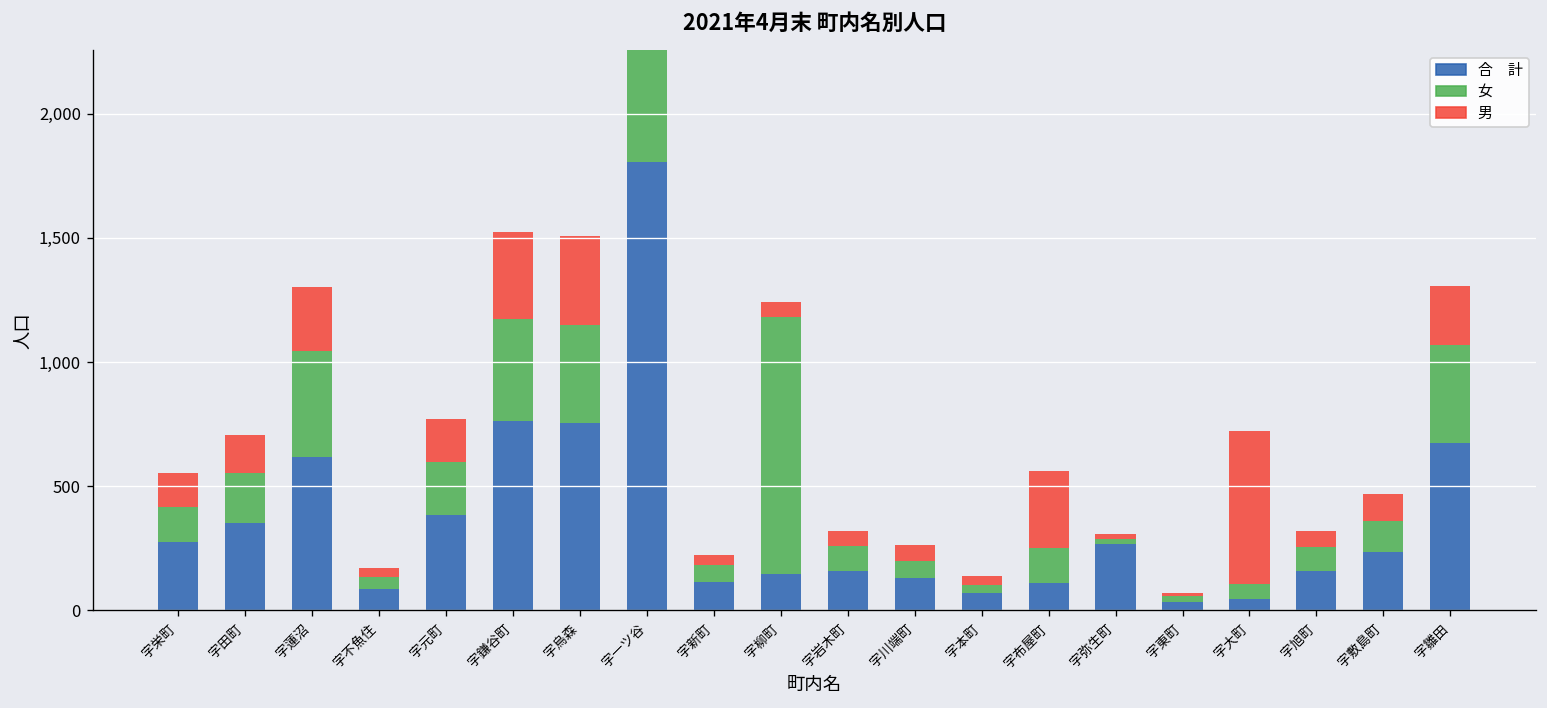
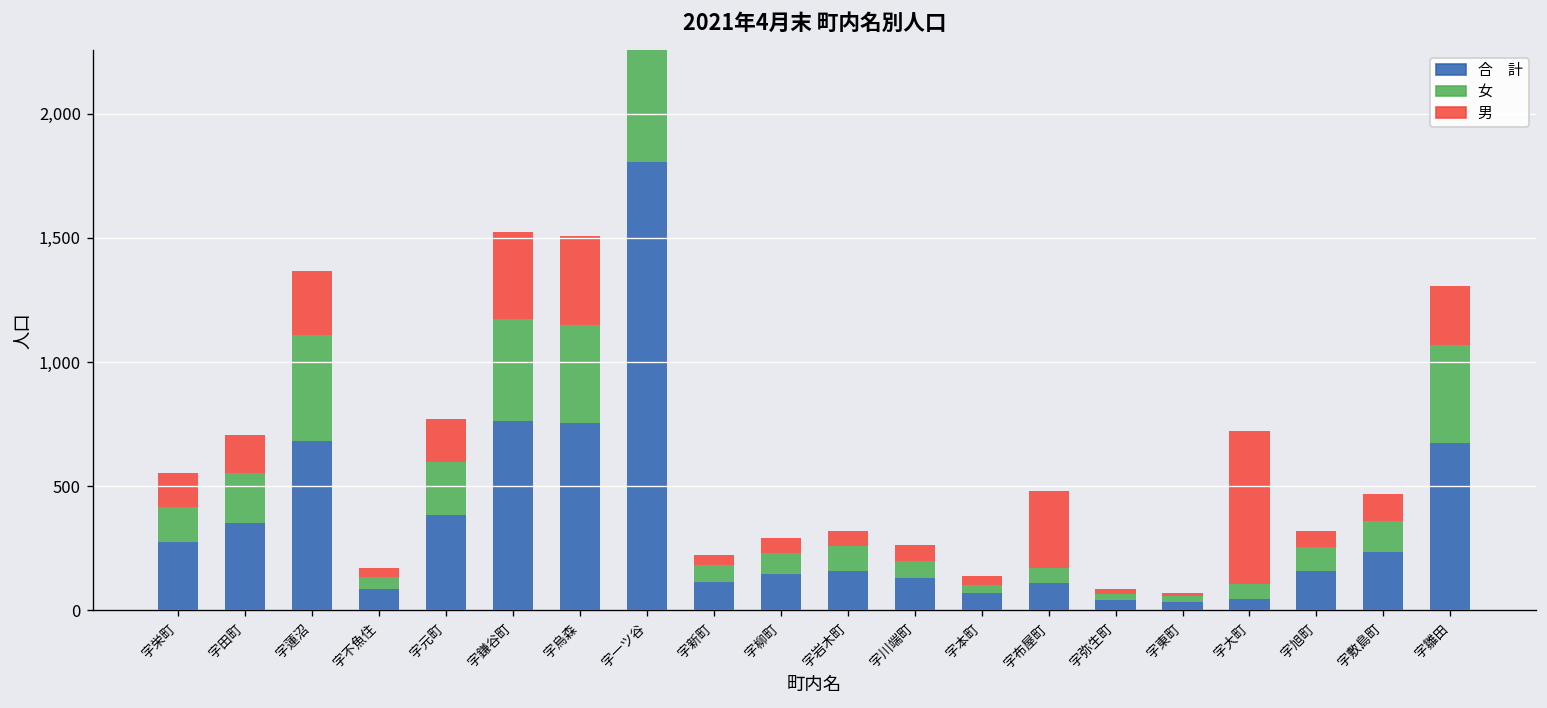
  {
    "合 計": {
      "字栄町": "280",
      "字田町": "350",
-     "字蓮沼": "620",
+     "字蓮沼": "680",
      "字不魚住": "90",
      "字元町": "390",
      "字鎌谷町": "760",
      "字烏森": "750",
      "字一ツ谷": "1,810",
      "字新町": "110",
      "字柳町": "150",
      "字岩木町": "160",
      "字川端町": "130",
      "字本町": "70",
      "字布屋町": "110",
-     "字弥生町": "270",
+     "字弥生町": "40",
      "字東町": "30",
      "字大町": "40",
      "字旭町": "160",
      "字敷島町": "230",
      "字雛田": "680"
    },
    "女": {
      "字栄町": "140",
      "字田町": "200",
      "字蓮沼": "420",
      "字不魚住": "50",
      "字元町": "210",
      "字鎌谷町": "410",
      "字烏森": "400",
      "字新町": "70",
-     "字柳町": "1,040",
+     "字柳町": "90",
      "字岩木町": "100",
      "字川端町": "70",
      "字本町": "30",
-     "字布屋町": "140",
+     "字布屋町": "60",
      "字弥生町": "20",
      "字東町": "20",
      "字大町": "60",
      "字旭町": "100",
      "字敷島町": "130",
      "字雛田": "400"
    },
    "男": {
      "字栄町": "140",
      "字田町": "150",
      "字蓮沼": "260",
      "字不魚住": "30",
      "字元町": "170",
      "字鎌谷町": "350",
      "字烏森": "360",
      "字新町": "40",
      "字柳町": "60",
      "字岩木町": "60",
      "字川端町": "60",
      "字本町": "40",
      "字布屋町": "310",
      "字弥生町": "20",
      "字大町": "610",
      "字旭町": "60",
      "字敷島町": "110",
      "字雛田": "240"
    }
  }
